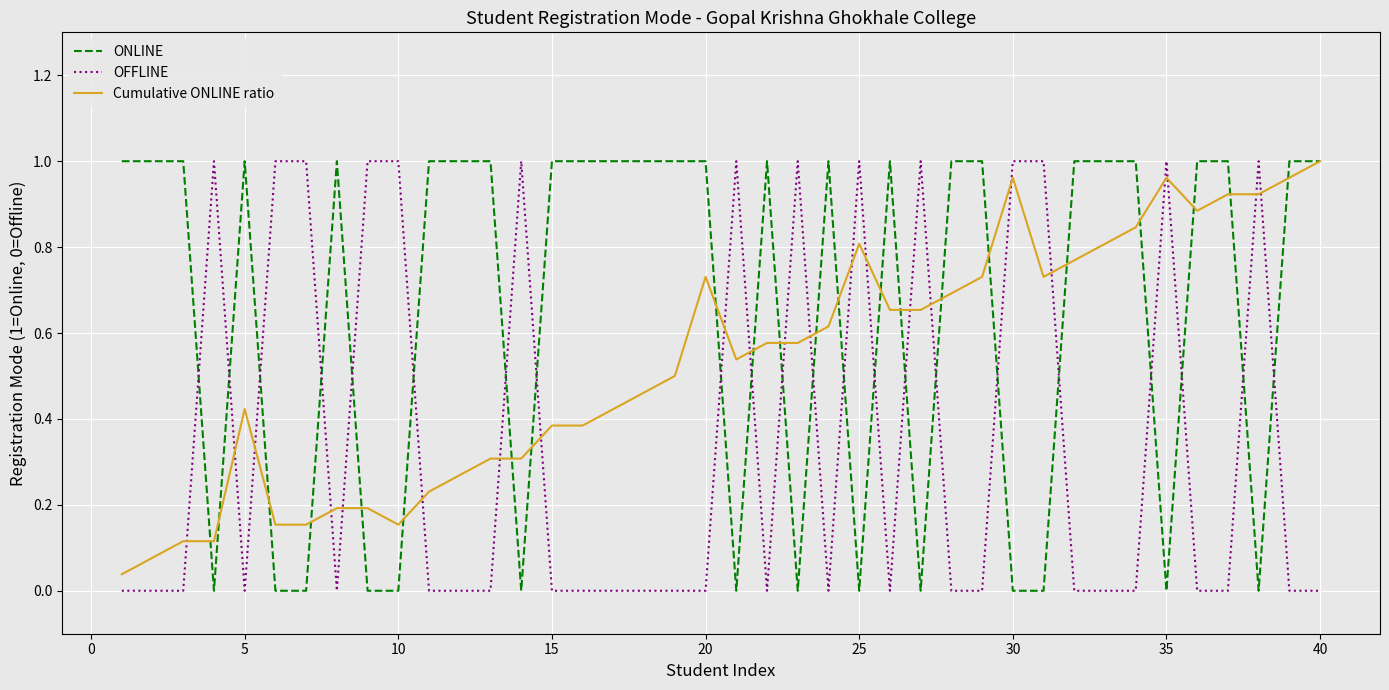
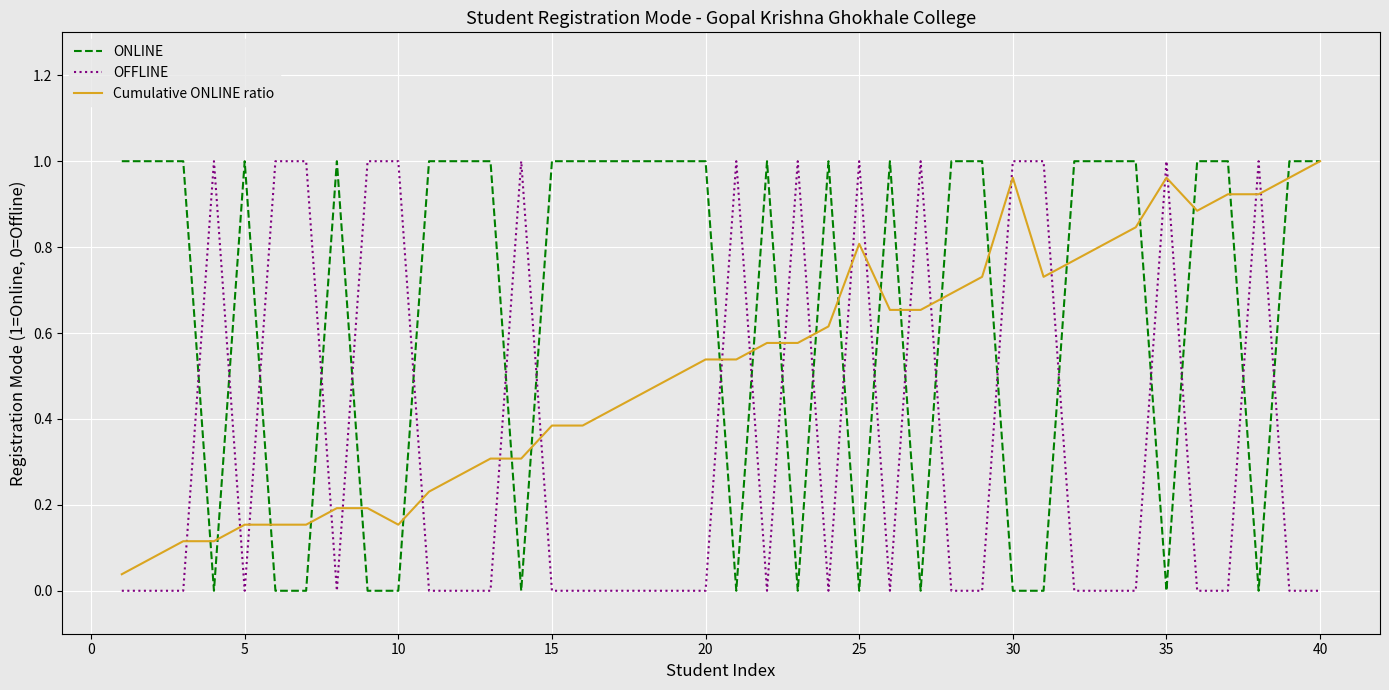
  {
    "ONLINE": {
      "5": 1.00,
      "10": 0.00,
      "15": 1.00,
      "20": 1.00,
      "25": 0.00,
      "30": 0.00,
      "35": 0.00
    },
    "OFFLINE": {
      "5": 0.00,
      "10": 1.00,
      "15": 0.00,
      "20": 0.00,
      "25": 1.00,
      "30": 1.00,
      "35": 1.00,
      "40": 0.00
    },
    "Cumulative ONLINE ratio": {
-     "5": 0.42,
+     "5": 0.15,
      "10": 0.15,
      "15": 0.38,
-     "20": 0.73,
+     "20": 0.54,
      "25": 0.81,
      "30": 0.96,
      "35": 0.96
    }
  }
